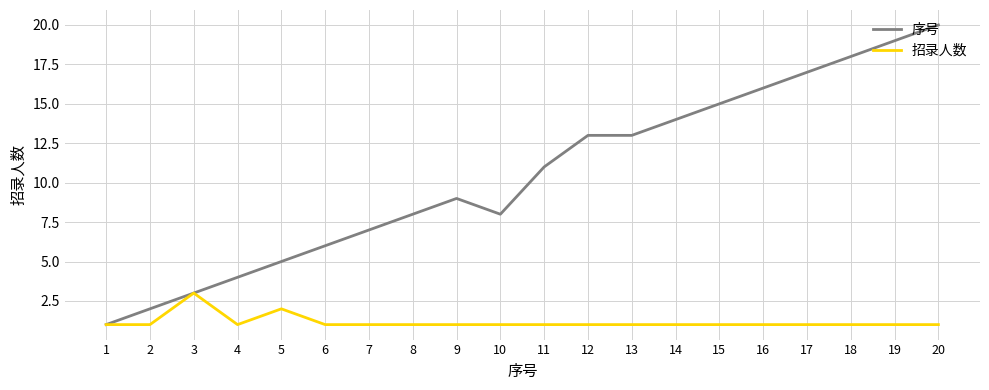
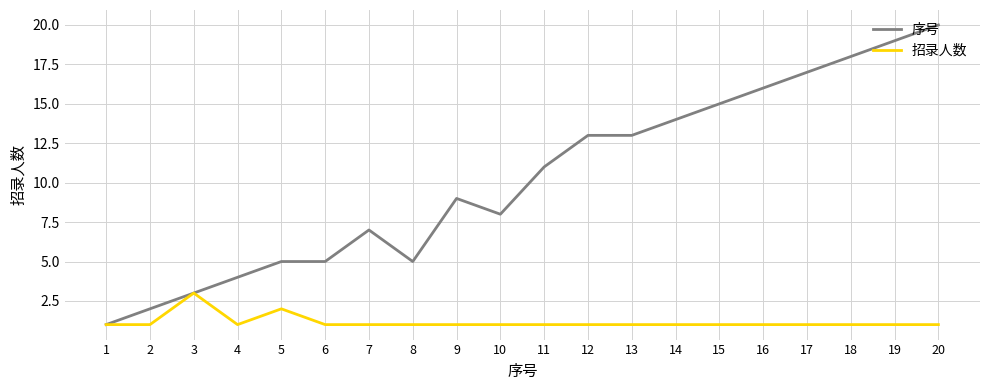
  {
    "序号": {
      "2": 2,
      "4": 4,
      "5": 5,
-     "6": 6,
+     "6": 5,
      "7": 7,
-     "8": 8,
+     "8": 5,
      "9": 9,
      "10": 8,
      "11": 11,
      "12": 13,
      "13": 13,
      "14": 14,
      "15": 15,
      "16": 16,
      "17": 17,
      "18": 18,
      "19": 19,
      "20": 20
    },
    "招录人数": {
      "2": 1,
      "4": 1,
      "5": 2,
      "6": 1,
      "7": 1,
      "8": 1,
      "9": 1,
      "10": 1,
      "11": 1,
      "12": 1,
      "13": 1,
      "14": 1,
      "15": 1,
      "16": 1,
      "17": 1,
      "18": 1,
      "19": 1,
      "20": 1
    }
  }
